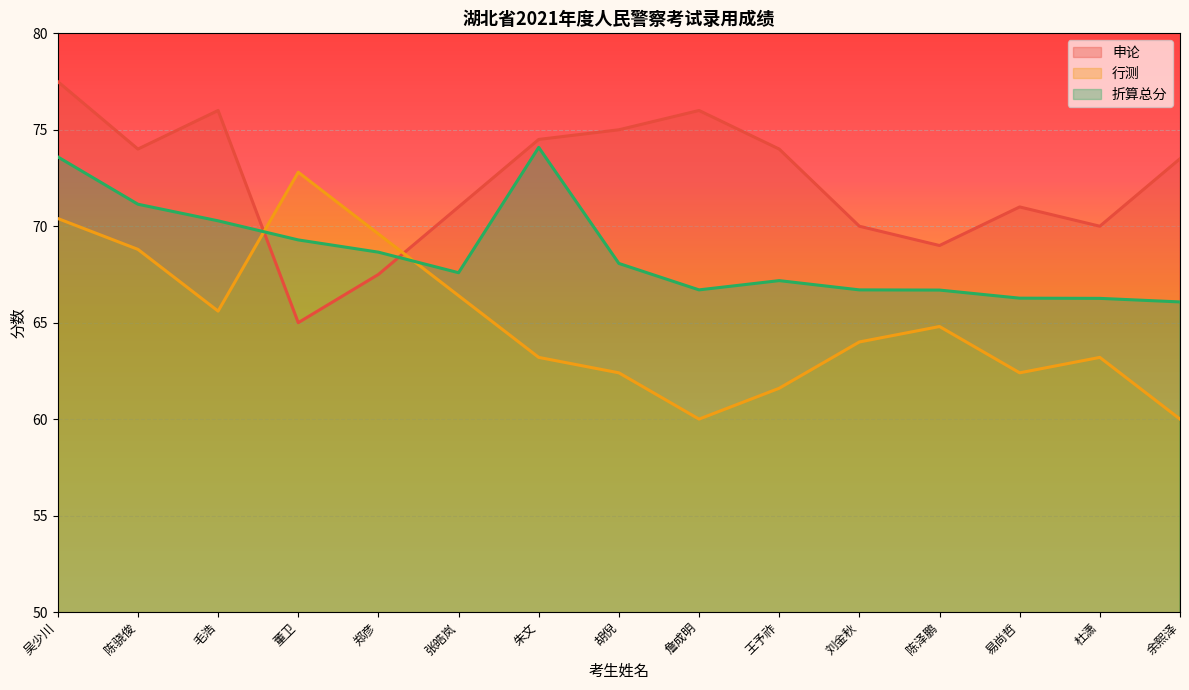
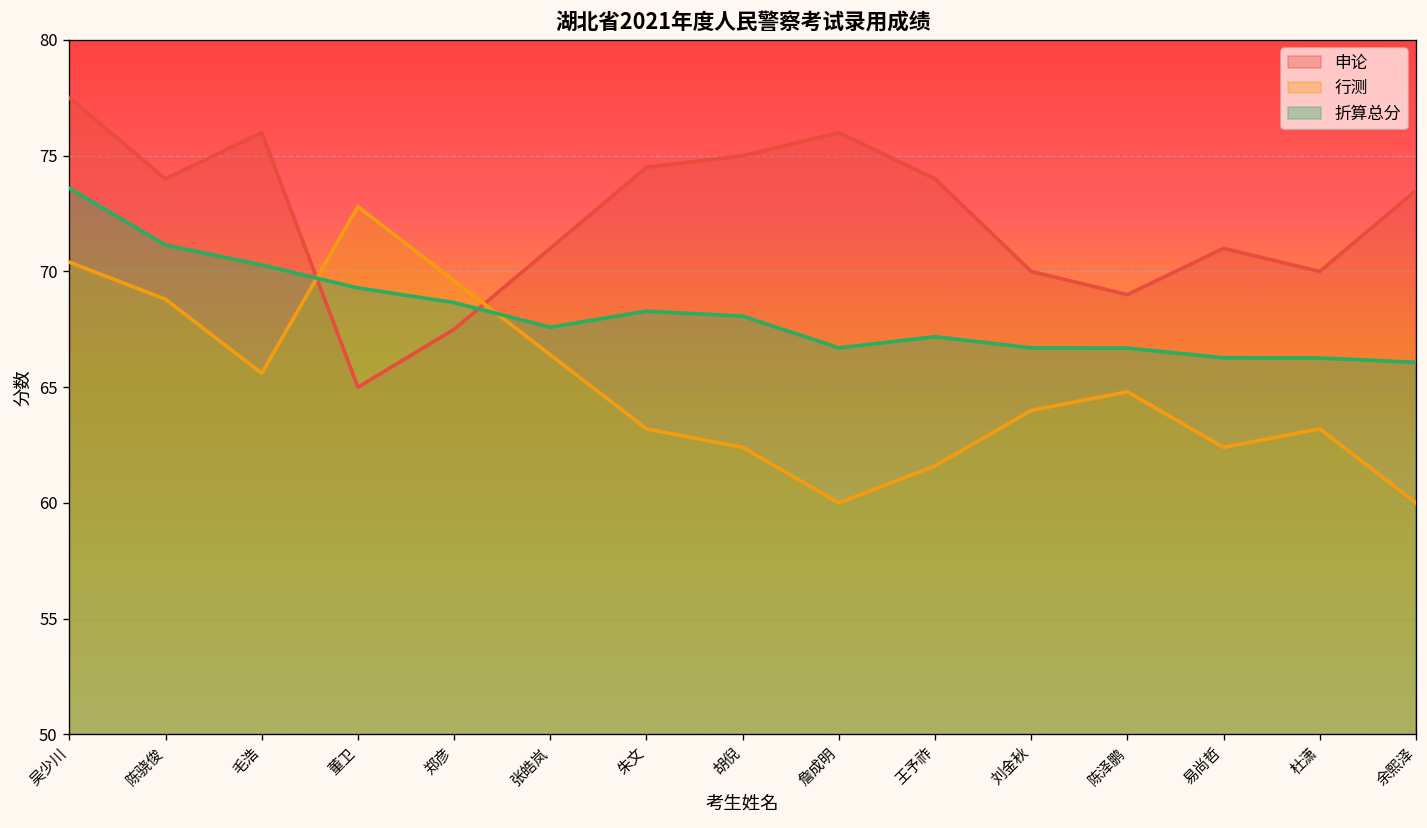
  {
    "折算总分": {
      "吴少川": 73.6,
      "陈骁俊": 71.1,
      "毛浩": 70.3,
      "董卫": 69.3,
      "郑彦": 68.7,
      "张皓岚": 67.6,
-     "朱文": 74.1,
+     "朱文": 68.3,
      "胡倪": 68.1,
      "詹成明": 66.7,
      "王予祚": 67.2,
      "刘金秋": 66.7,
      "陈泽鹏": 66.7,
      "易尚哲": 66.3,
      "杜潇": 66.3,
      "余熙泽": 66.1
    }
  }
